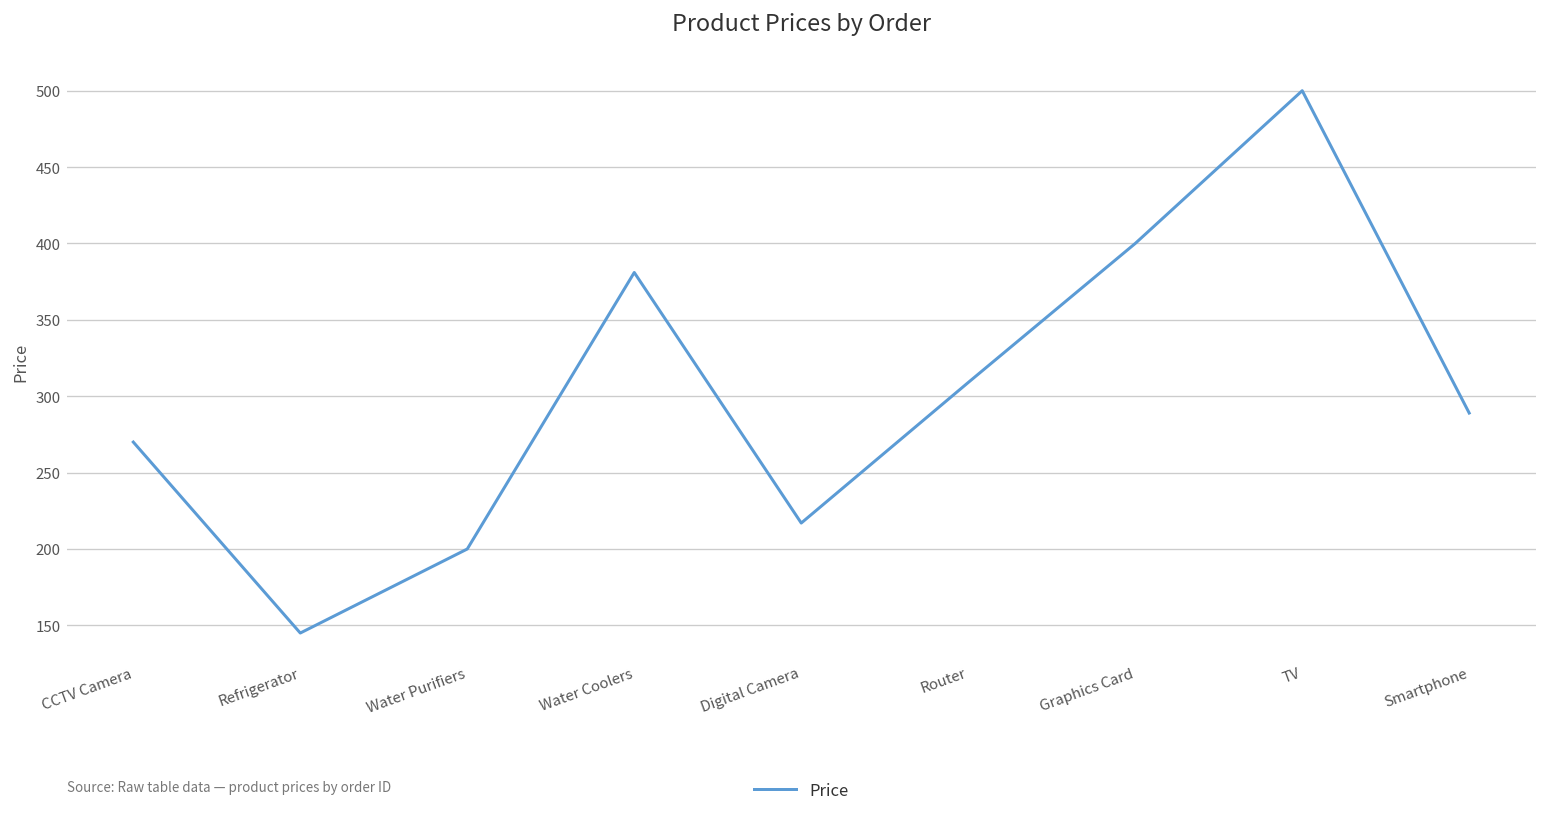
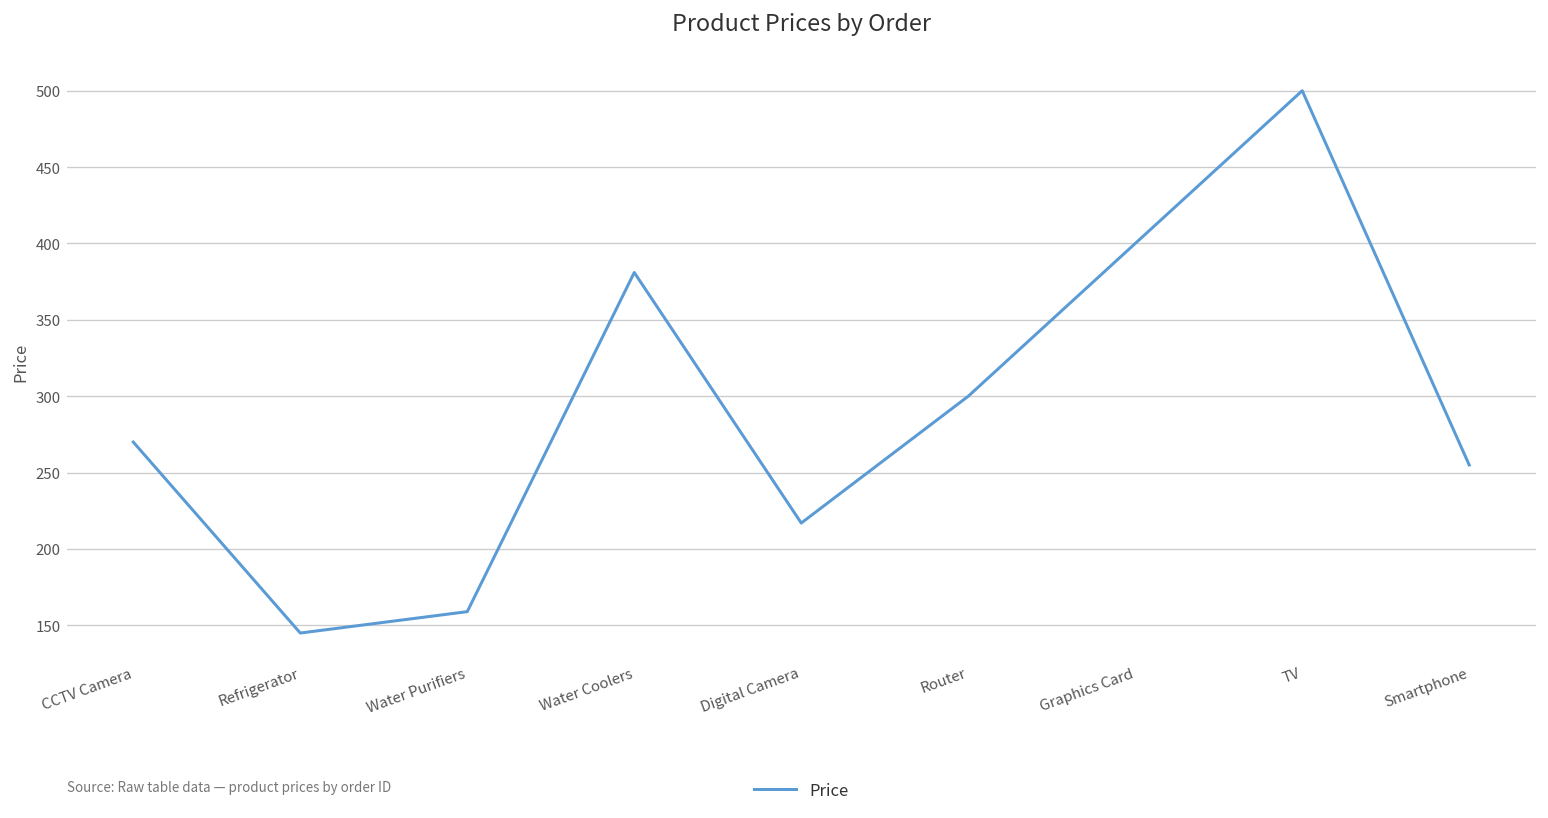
  {
    "CCTV Camera": 270,
    "Refrigerator": 145,
-   "Water Purifiers": 200,
+   "Water Purifiers": 159,
    "Water Coolers": 381,
    "Digital Camera": 217,
-   "Router": 309,
+   "Router": 300,
    "Graphics Card": 400,
    "TV": 500,
-   "Smartphone": 289
+   "Smartphone": 255
  }
